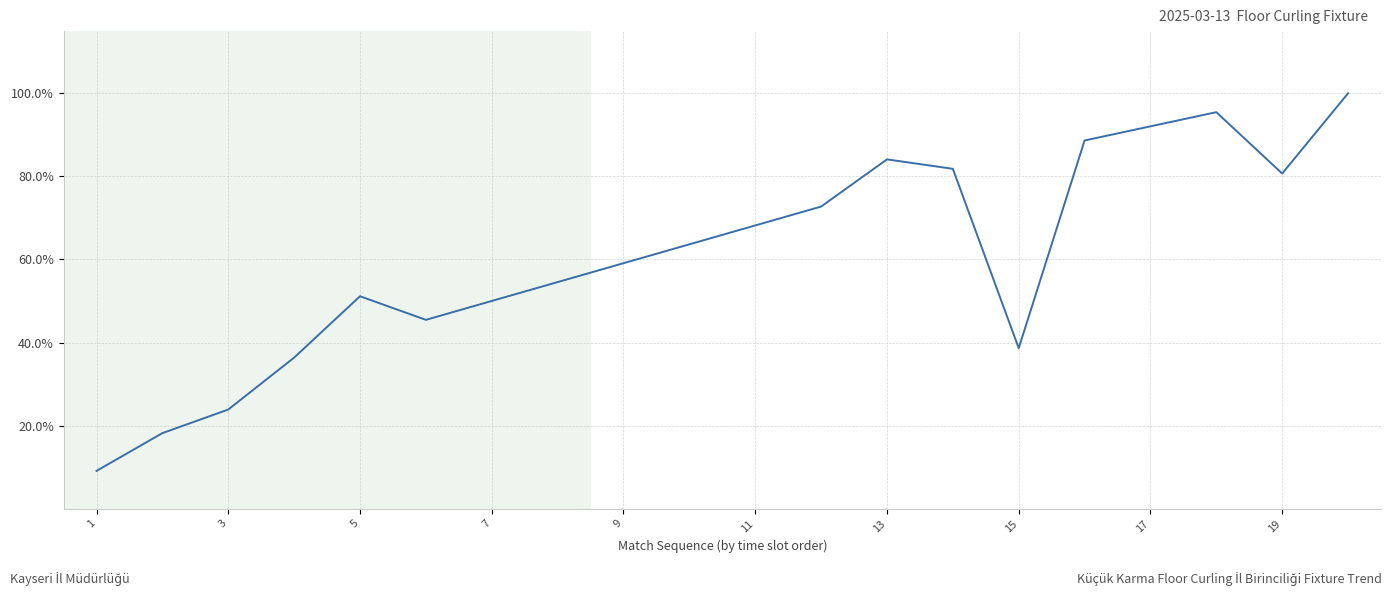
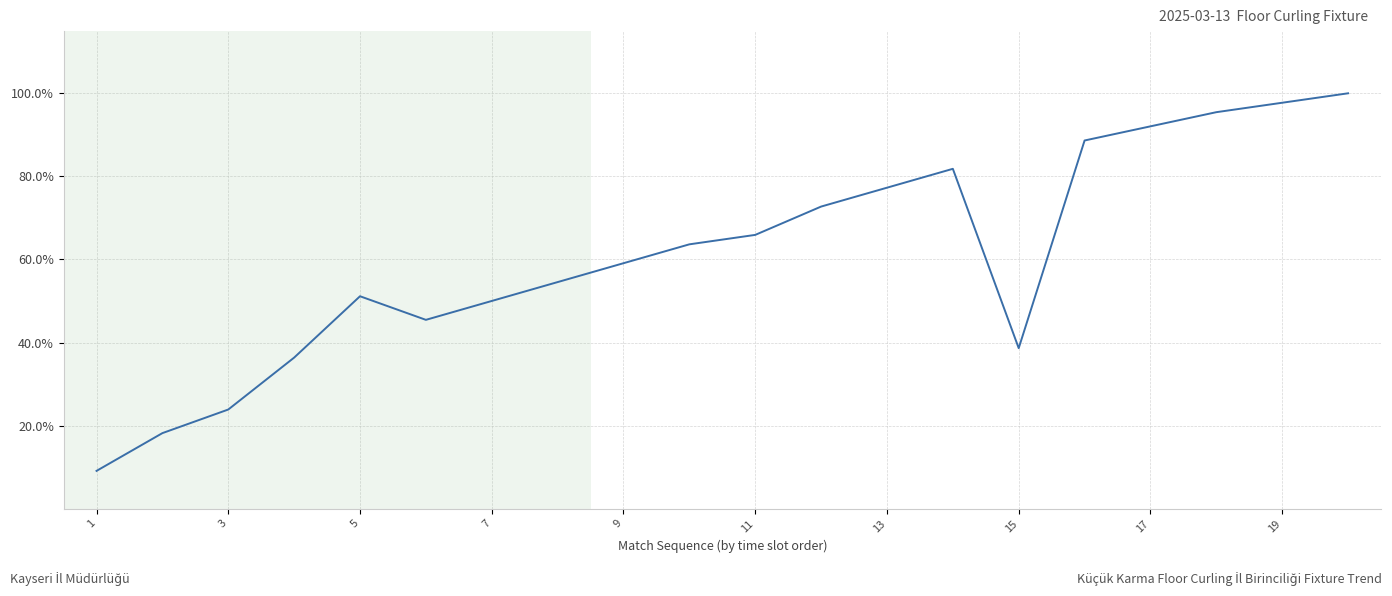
  {
    "1": "9%",
    "3": "24%",
    "5": "51%",
    "7": "50%",
    "9": "59%",
-   "11": "68%",
-   "13": "84%",
+   "11": "66%",
+   "13": "77%",
    "15": "39%",
    "17": "92%",
-   "19": "81%"
+   "19": "98%"
  }
